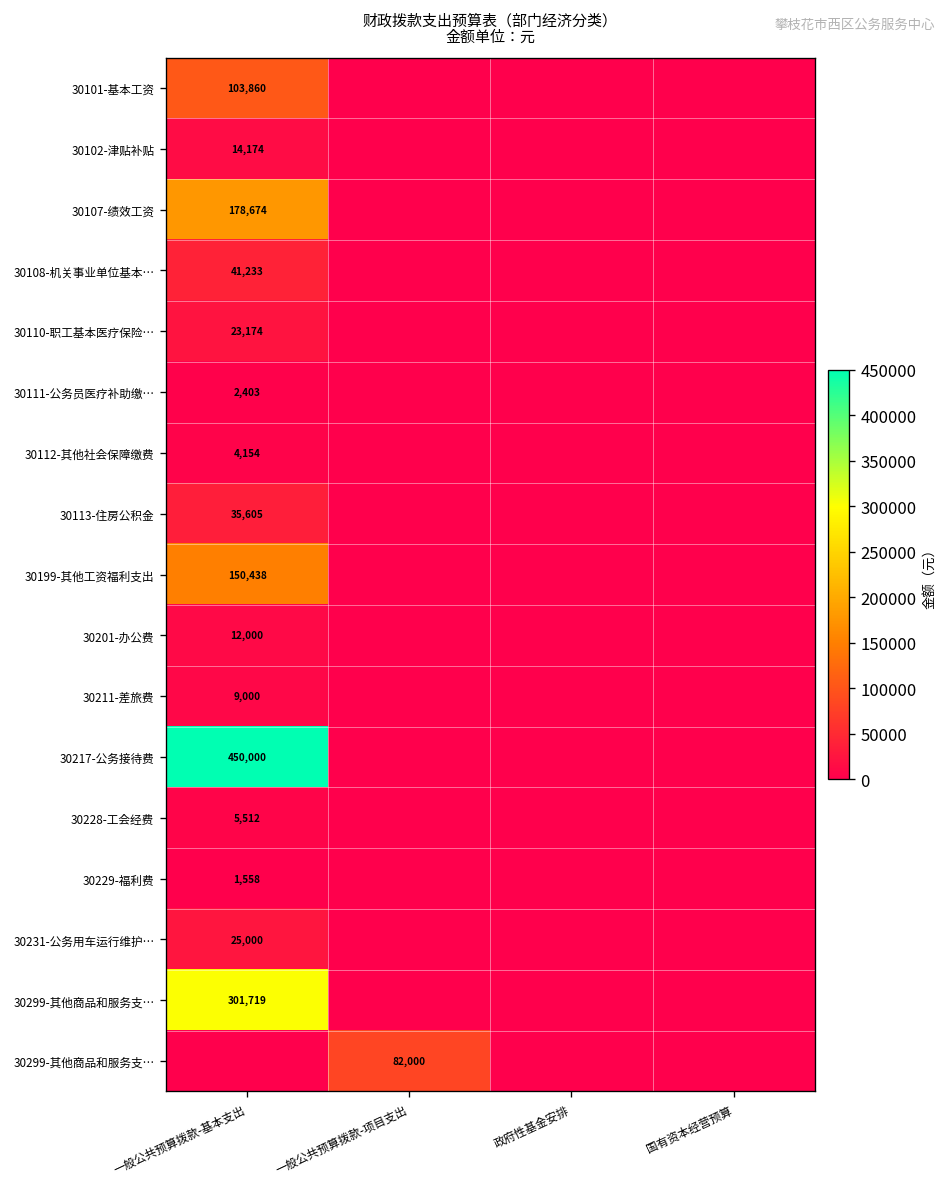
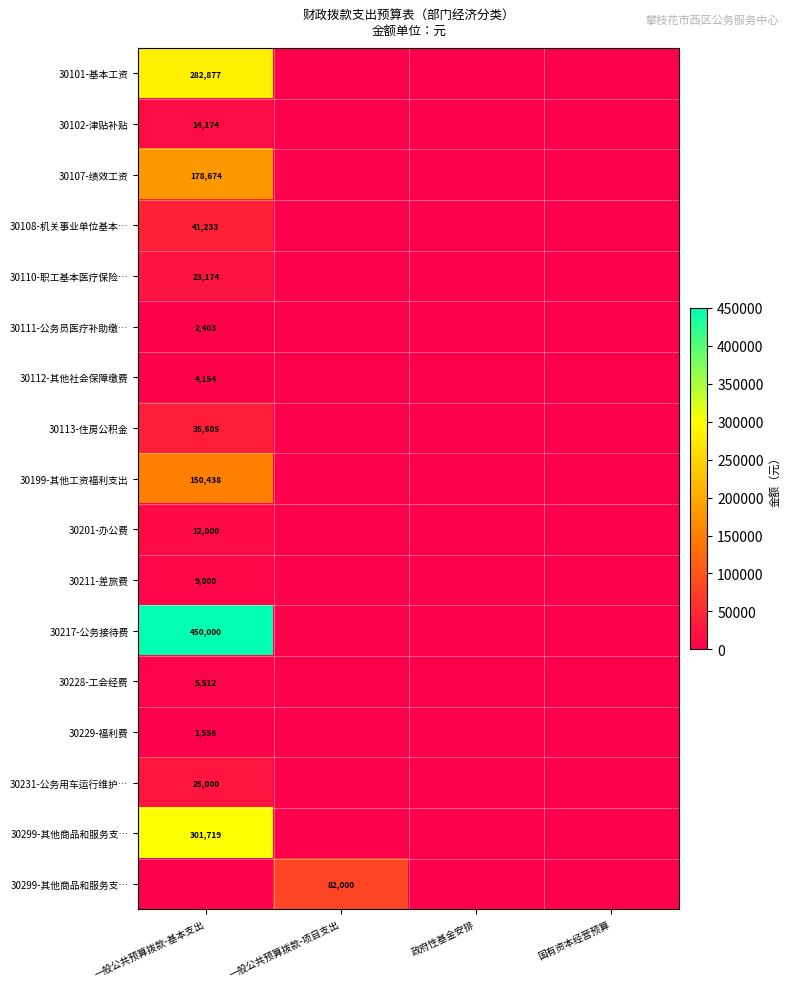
  {
    "30101-基本工资": {
-     "一般公共预算拨款-基本支出": "103,860"
+     "一般公共预算拨款-基本支出": "282,877"
    },
    "30102-津贴补贴": {
      "一般公共预算拨款-基本支出": "14,174"
    },
    "30107-绩效工资": {
      "一般公共预算拨款-基本支出": "178,674"
    },
    "30108-机关事业单位基本…": {
      "一般公共预算拨款-基本支出": "41,233"
    },
    "30110-职工基本医疗保险…": {
      "一般公共预算拨款-基本支出": "23,174"
    },
    "30111-公务员医疗补助缴…": {
      "一般公共预算拨款-基本支出": "2,403"
    },
    "30112-其他社会保障缴费": {
      "一般公共预算拨款-基本支出": "4,154"
    },
    "30113-住房公积金": {
      "一般公共预算拨款-基本支出": "35,605"
    },
    "30199-其他工资福利支出": {
      "一般公共预算拨款-基本支出": "150,438"
    },
    "30201-办公费": {
      "一般公共预算拨款-基本支出": "12,000"
    },
    "30211-差旅费": {
      "一般公共预算拨款-基本支出": "9,000"
    },
    "30217-公务接待费": {
      "一般公共预算拨款-基本支出": "450,000"
    },
    "30228-工会经费": {
      "一般公共预算拨款-基本支出": "5,512"
    },
    "30229-福利费": {
      "一般公共预算拨款-基本支出": "1,558"
    },
    "30231-公务用车运行维护…": {
      "一般公共预算拨款-基本支出": "25,000"
    }
  }
